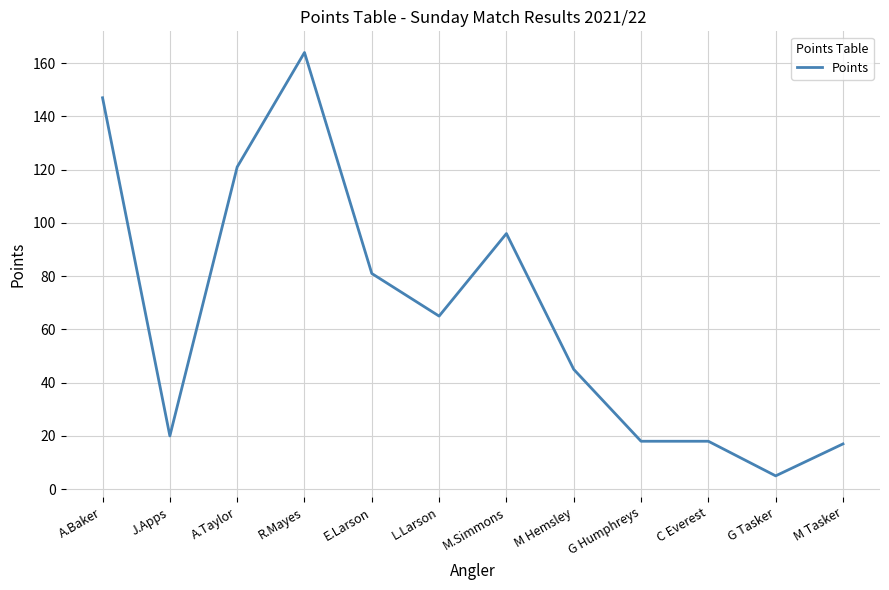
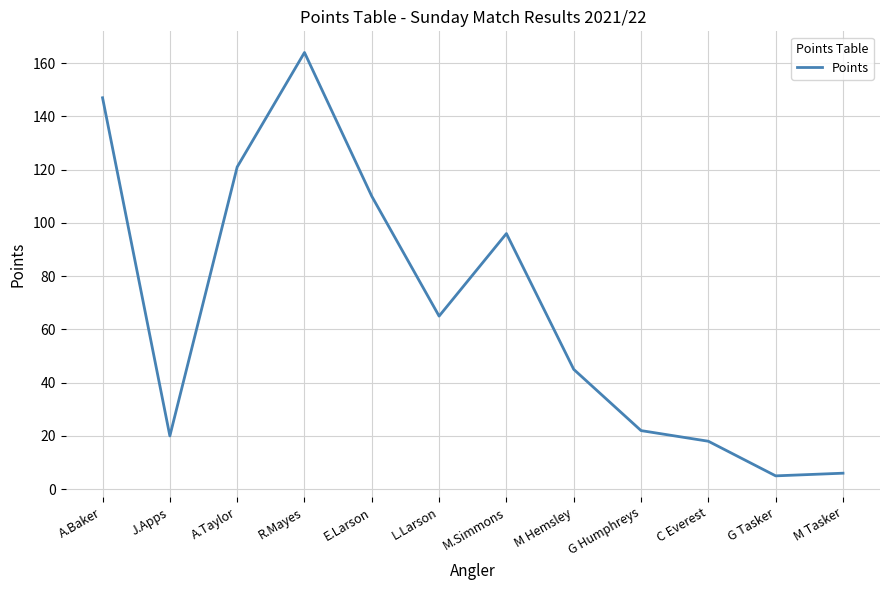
  {
    "A.Baker": 147,
    "J.Apps": 20,
    "A.Taylor": 121,
    "R.Mayes": 164,
-   "E.Larson": 81,
+   "E.Larson": 110,
    "L.Larson": 65,
    "M.Simmons": 96,
    "M Hemsley": 45,
-   "G Humphreys": 18,
+   "G Humphreys": 22,
    "C Everest": 18,
    "G Tasker": 5,
-   "M Tasker": 17
+   "M Tasker": 6
  }
